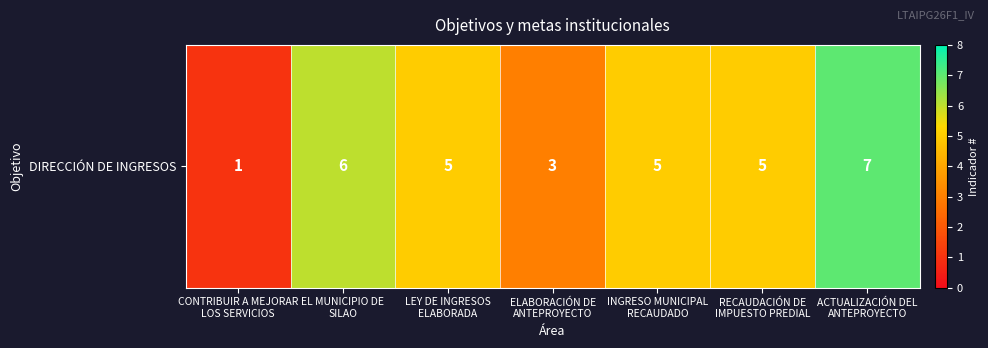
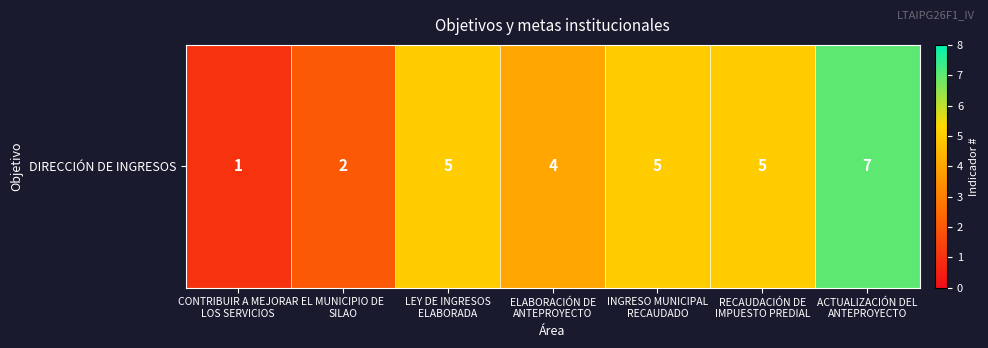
  {
    "DIRECCIÓN DE INGRESOS": {
      "CONTRIBUIR A MEJORAR LOS SERVICIOS": 1,
-     "EL MUNICIPIO DE SILAO": 6,
+     "EL MUNICIPIO DE SILAO": 2,
      "LEY DE INGRESOS ELABORADA": 5,
-     "ELABORACIÓN DE ANTEPROYECTO": 3,
+     "ELABORACIÓN DE ANTEPROYECTO": 4,
      "INGRESO MUNICIPAL RECAUDADO": 5,
      "RECAUDACIÓN DE IMPUESTO PREDIAL": 5,
      "ACTUALIZACIÓN DEL ANTEPROYECTO": 7
    }
  }
